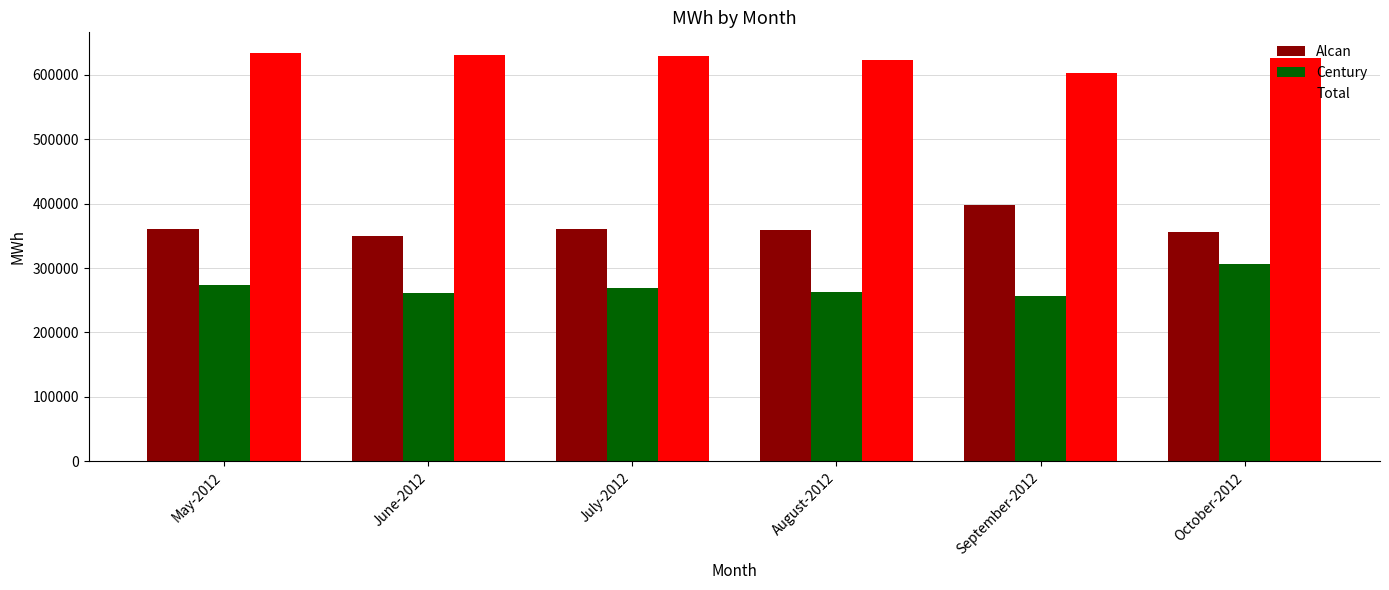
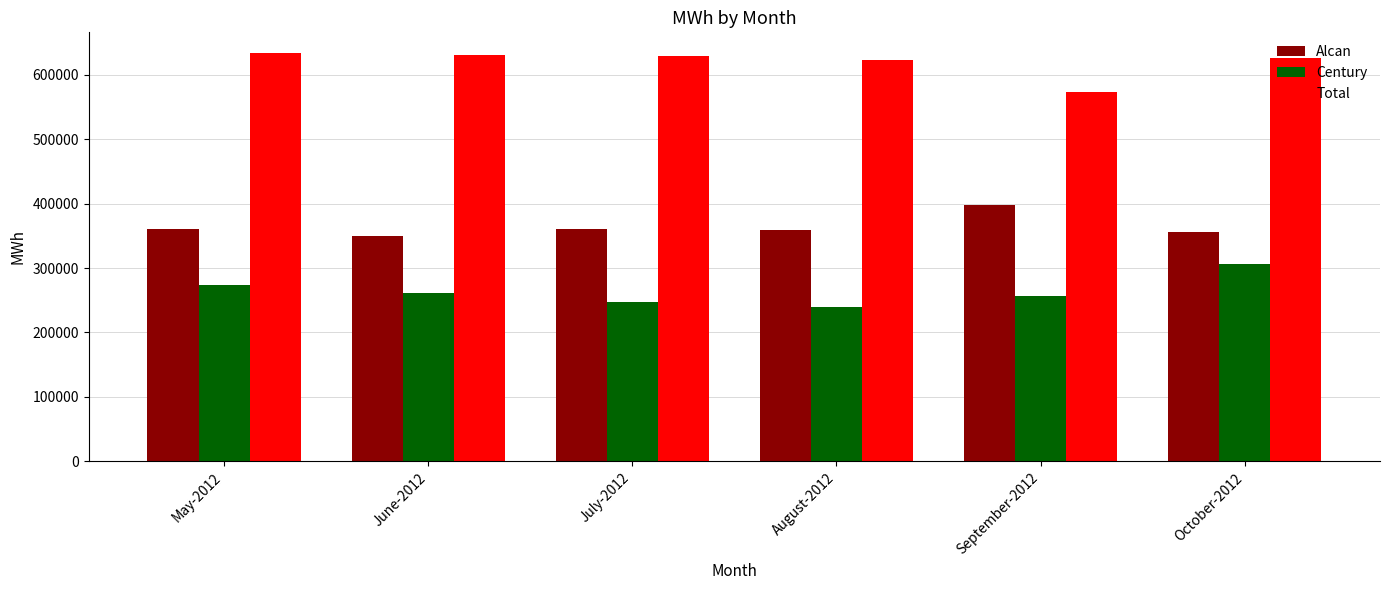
  {
    "Alcan": {
      "May-2012": 360000,
      "June-2012": 350000,
      "July-2012": 360000,
      "August-2012": 360000,
      "September-2012": 400000,
      "October-2012": 360000
    },
    "Century": {
      "May-2012": 270000,
      "June-2012": 260000,
-     "July-2012": 270000,
-     "August-2012": 260000,
+     "July-2012": 250000,
+     "August-2012": 240000,
      "September-2012": 260000,
      "October-2012": 310000
    },
    "Total": {
      "May-2012": 630000,
      "June-2012": 630000,
      "July-2012": 630000,
      "August-2012": 620000,
-     "September-2012": 600000,
+     "September-2012": 570000,
      "October-2012": 630000
    }
  }
